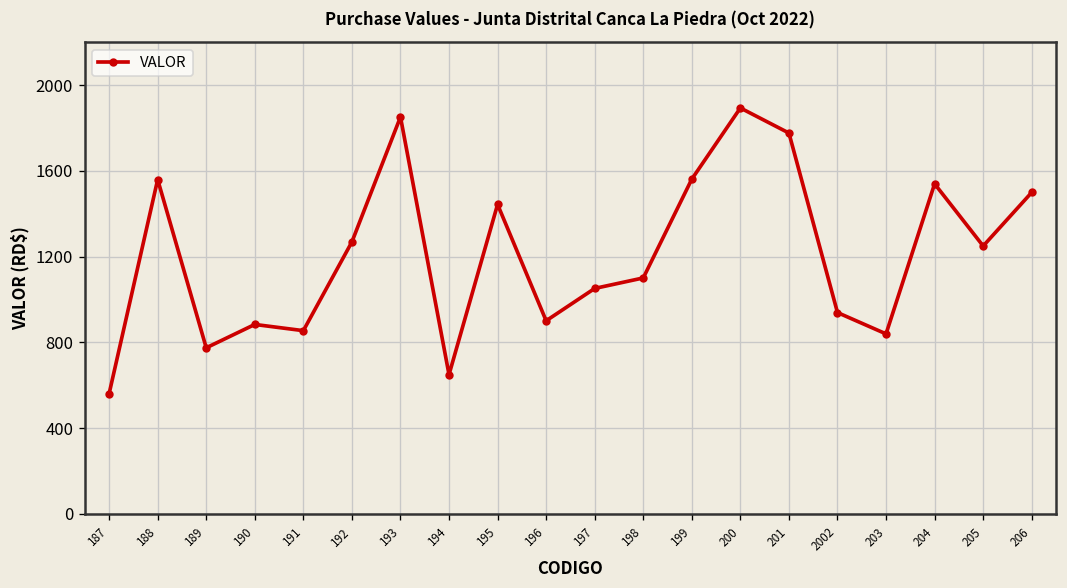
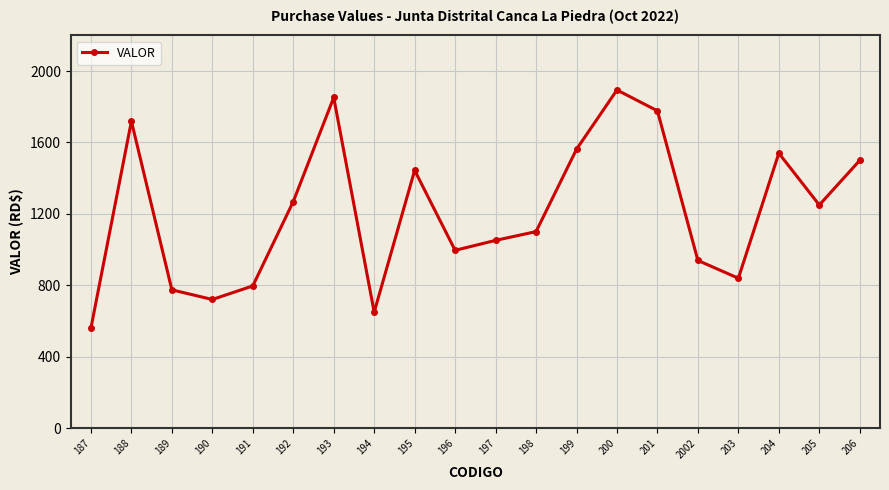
  {
    "187": 560,
-   "188": 1560,
+   "188": 1720,
    "189": 780,
-   "190": 880,
-   "191": 860,
+   "190": 720,
+   "191": 800,
    "192": 1270,
    "193": 1850,
    "194": 650,
    "195": 1440,
-   "196": 900,
+   "196": 1000,
    "197": 1050,
    "198": 1100,
    "199": 1560,
    "200": 1890,
    "201": 1780,
    "2002": 940,
    "203": 840,
    "204": 1540,
    "205": 1250,
    "206": 1500
  }
